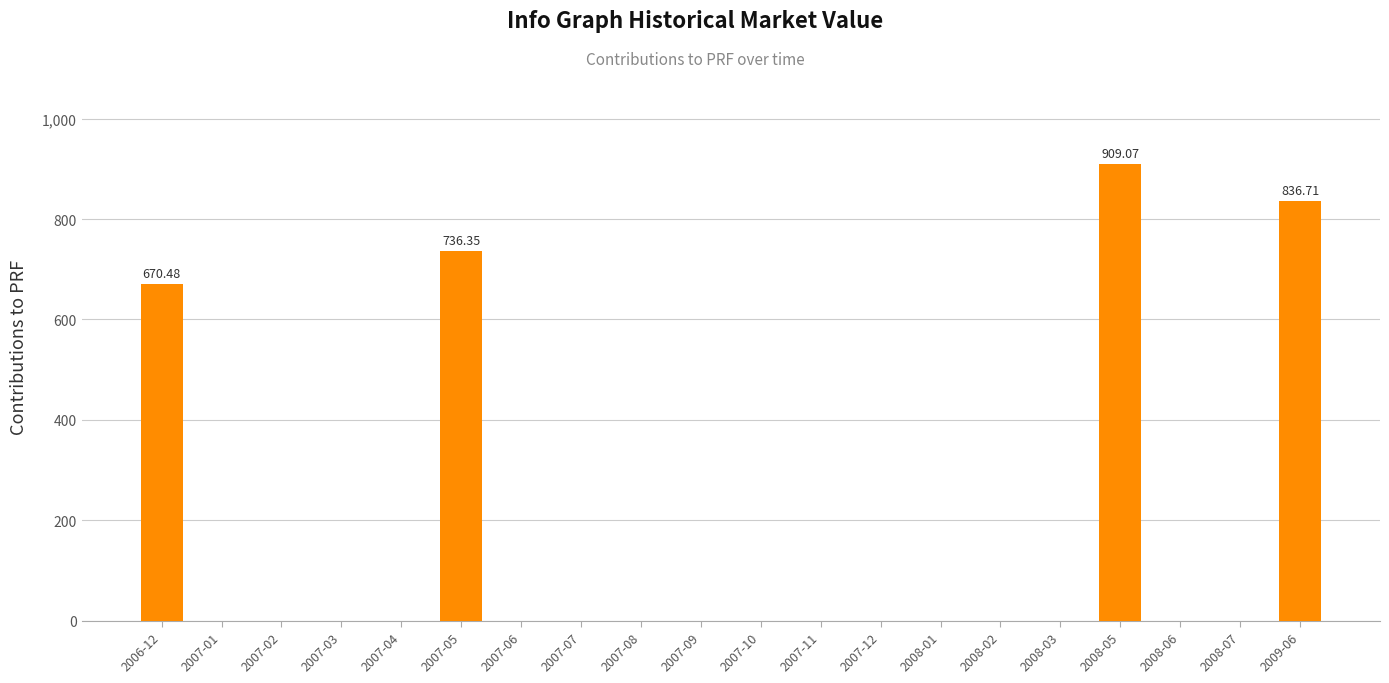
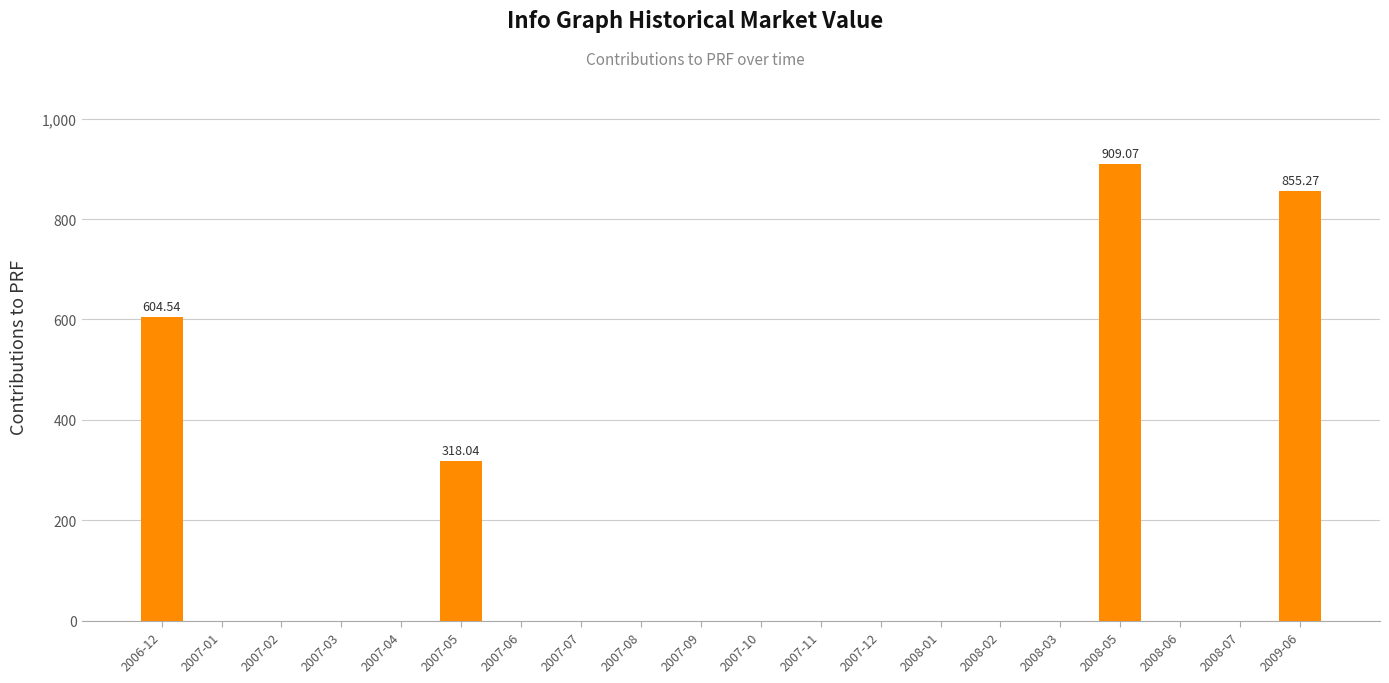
  {
-   "2006-12": 670.48,
-   "2007-05": 736.35,
+   "2006-12": 604.54,
+   "2007-05": 318.04,
    "2008-05": 909.07,
-   "2009-06": 836.71
+   "2009-06": 855.27
  }
